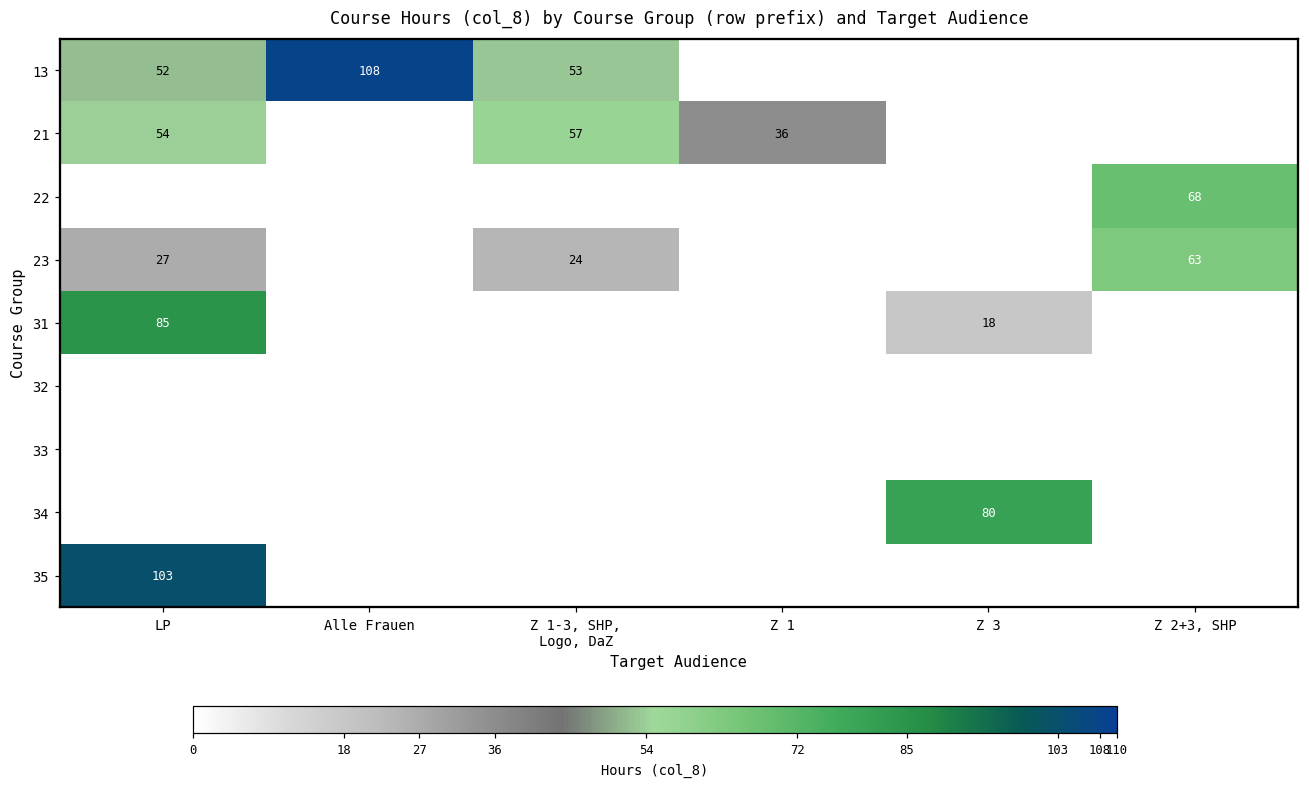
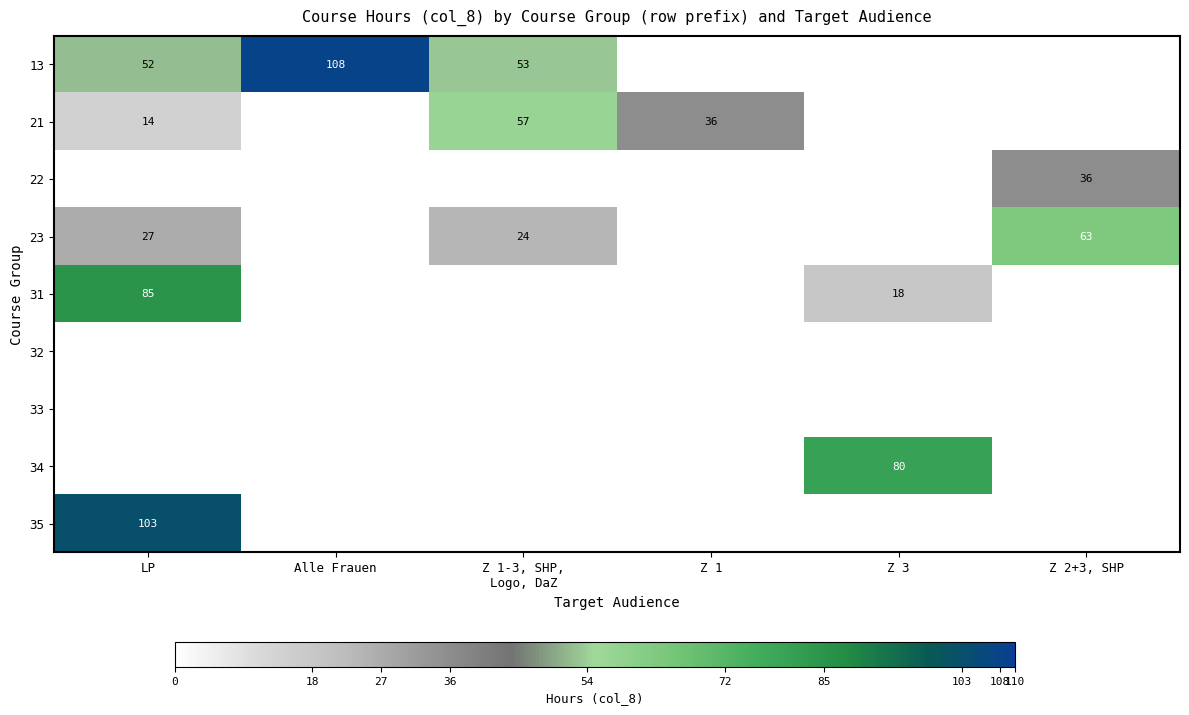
  {
    "13": {
      "LP": 52,
      "Alle Frauen": 108,
      "Z 1-3, SHP, Logo, DaZ": 53
    },
    "21": {
-     "LP": 54,
+     "LP": 14,
      "Z 1-3, SHP, Logo, DaZ": 57,
      "Z 1": 36
    },
    "22": {
-     "Z 2+3, SHP": 68
+     "Z 2+3, SHP": 36
    },
    "23": {
      "LP": 27,
      "Z 1-3, SHP, Logo, DaZ": 24,
      "Z 2+3, SHP": 63
    },
    "31": {
      "LP": 85,
      "Z 3": 18
    },
    "34": {
      "Z 3": 80
    },
    "35": {
      "LP": 103
    }
  }
